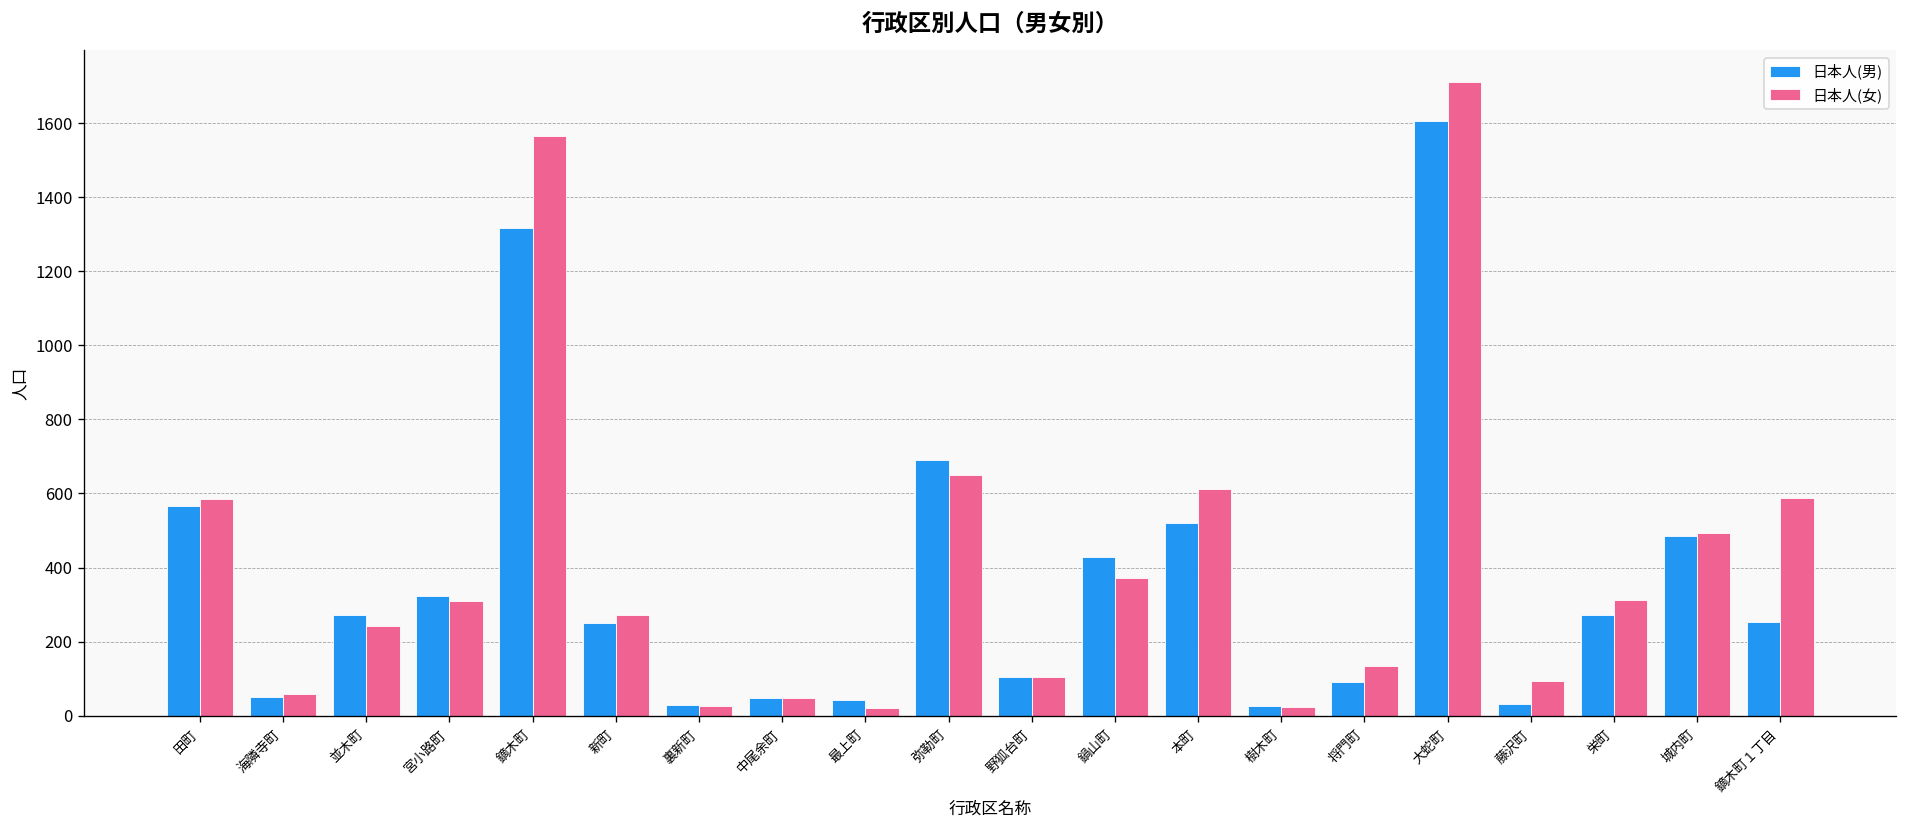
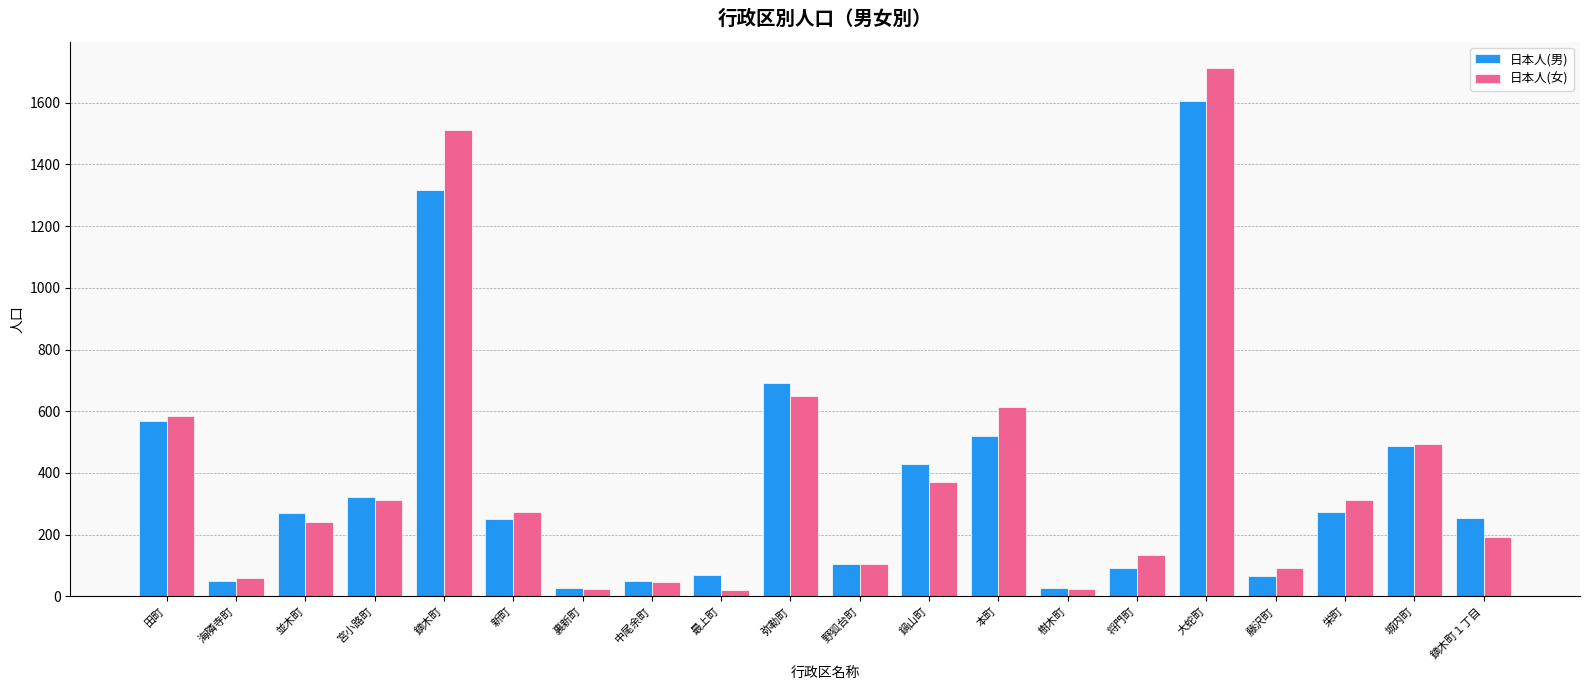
  {
    "日本人(男)": {
      "田町": 570,
      "海隣寺町": 50,
      "並木町": 270,
      "宮小路町": 320,
      "鏑木町": 1320,
      "新町": 250,
      "裏新町": 30,
      "中尾余町": 50,
-     "最上町": 40,
+     "最上町": 70,
      "弥勒町": 690,
      "野狐台町": 110,
      "鍋山町": 430,
      "本町": 520,
      "樹木町": 30,
      "将門町": 90,
      "大蛇町": 1610,
-     "藤沢町": 30,
+     "藤沢町": 70,
      "栄町": 270,
      "城内町": 490,
      "鏑木町１丁目": 250
    },
    "日本人(女)": {
      "田町": 590,
      "海隣寺町": 60,
      "並木町": 240,
      "宮小路町": 310,
-     "鏑木町": 1560,
+     "鏑木町": 1510,
      "新町": 270,
      "裏新町": 30,
      "中尾余町": 50,
      "最上町": 20,
      "弥勒町": 650,
      "野狐台町": 110,
      "鍋山町": 370,
      "本町": 610,
      "樹木町": 20,
      "将門町": 130,
      "大蛇町": 1710,
      "藤沢町": 90,
      "栄町": 310,
      "城内町": 490,
-     "鏑木町１丁目": 590
+     "鏑木町１丁目": 190
    }
  }
